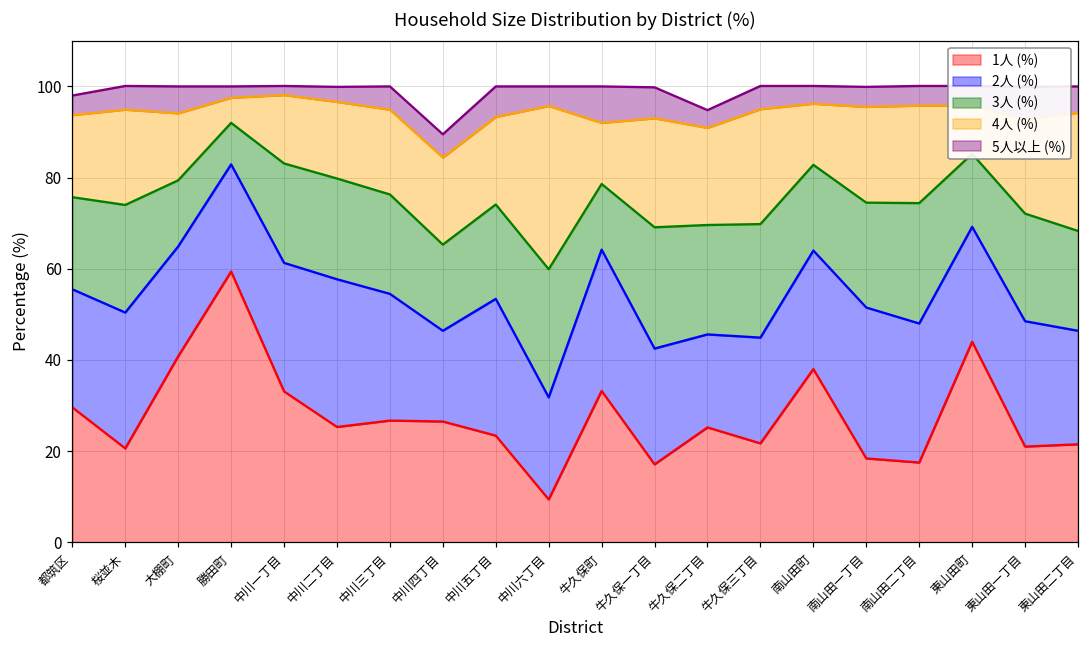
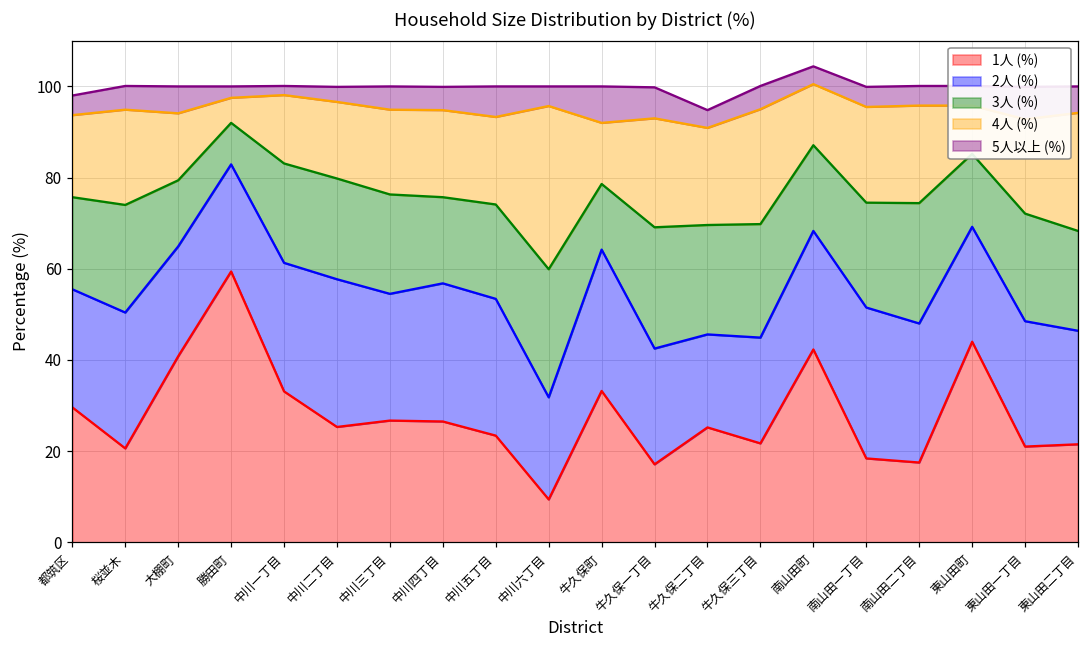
  {
    "1人 (%)": {
      "都筑区": 30,
      "桜並木": 21,
      "大棚町": 41,
      "勝田町": 59,
      "中川一丁目": 33,
      "中川二丁目": 25,
      "中川三丁目": 27,
      "中川四丁目": 27,
      "中川五丁目": 23,
      "中川六丁目": 9,
      "牛久保町": 33,
      "牛久保一丁目": 17,
      "牛久保二丁目": 25,
      "牛久保三丁目": 22,
-     "南山田町": 38,
+     "南山田町": 42,
      "南山田一丁目": 18,
      "南山田二丁目": 18,
      "東山田町": 44,
      "東山田一丁目": 21,
      "東山田二丁目": 22
    },
    "2人 (%)": {
      "都筑区": 26,
      "桜並木": 30,
      "大棚町": 24,
      "勝田町": 24,
      "中川一丁目": 28,
      "中川二丁目": 32,
      "中川三丁目": 28,
-     "中川四丁目": 20,
+     "中川四丁目": 30,
      "中川五丁目": 30,
      "中川六丁目": 22,
      "牛久保町": 31,
      "牛久保一丁目": 25,
      "牛久保二丁目": 20,
      "牛久保三丁目": 23,
      "南山田町": 26,
      "南山田一丁目": 33,
      "南山田二丁目": 31,
      "東山田町": 25,
      "東山田一丁目": 28,
      "東山田二丁目": 25
    },
    "3人 (%)": {
      "都筑区": 20,
      "桜並木": 24,
      "大棚町": 15,
      "勝田町": 9,
      "中川一丁目": 22,
      "中川二丁目": 22,
      "中川三丁目": 22,
      "中川四丁目": 19,
      "中川五丁目": 21,
      "中川六丁目": 28,
      "牛久保町": 14,
      "牛久保一丁目": 27,
      "牛久保二丁目": 24,
      "牛久保三丁目": 25,
      "南山田町": 19,
      "南山田一丁目": 23,
      "南山田二丁目": 26,
      "東山田一丁目": 24,
      "東山田二丁目": 22
    },
    "4人 (%)": {
      "都筑区": 18,
      "桜並木": 21,
      "大棚町": 15,
      "勝田町": 6,
      "中川一丁目": 15,
      "中川二丁目": 17,
      "中川三丁目": 19,
      "中川四丁目": 19,
      "中川五丁目": 19,
      "中川六丁目": 36,
      "牛久保町": 13,
      "牛久保一丁目": 24,
      "牛久保二丁目": 21,
      "牛久保三丁目": 25,
      "南山田町": 13,
      "南山田一丁目": 21,
      "南山田二丁目": 21,
      "東山田二丁目": 26
    },
    "5人以上 (%)": {
      "都筑区": 4,
      "桜並木": 5,
      "大棚町": 6,
      "勝田町": 3,
      "中川一丁目": 2,
      "中川二丁目": 3,
      "中川三丁目": 5,
      "中川四丁目": 5,
      "中川五丁目": 7,
      "中川六丁目": 4,
      "牛久保町": 8,
      "牛久保一丁目": 7,
      "牛久保二丁目": 4,
      "牛久保三丁目": 5,
      "南山田町": 4,
      "南山田一丁目": 4,
      "南山田二丁目": 4,
      "東山田二丁目": 6
    }
  }
